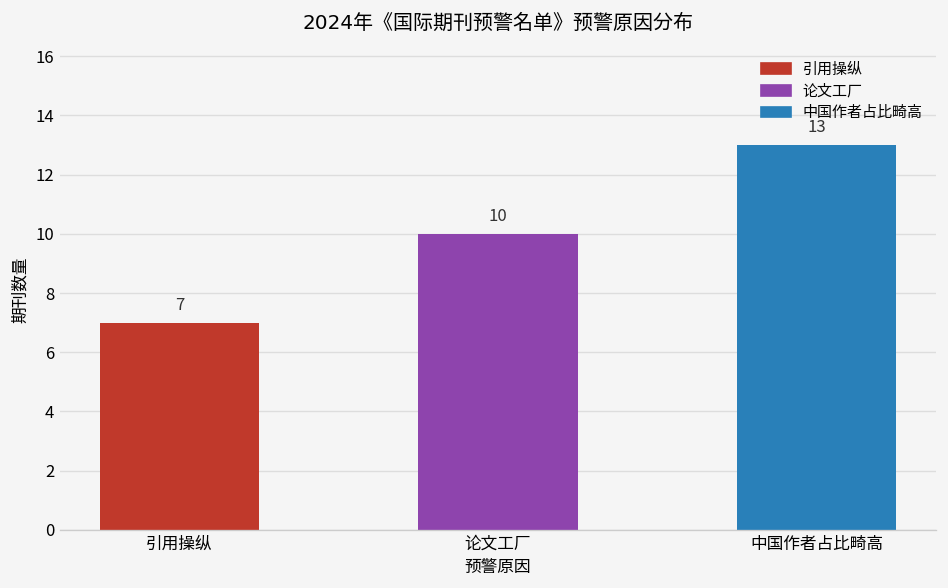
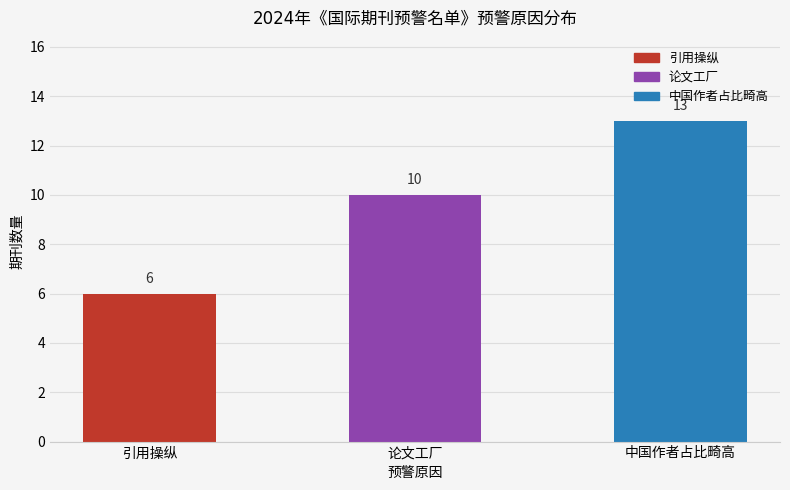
  {
-   "引用操纵": 7,
+   "引用操纵": 6,
    "论文工厂": 10,
    "中国作者占比畸高": 13
  }
